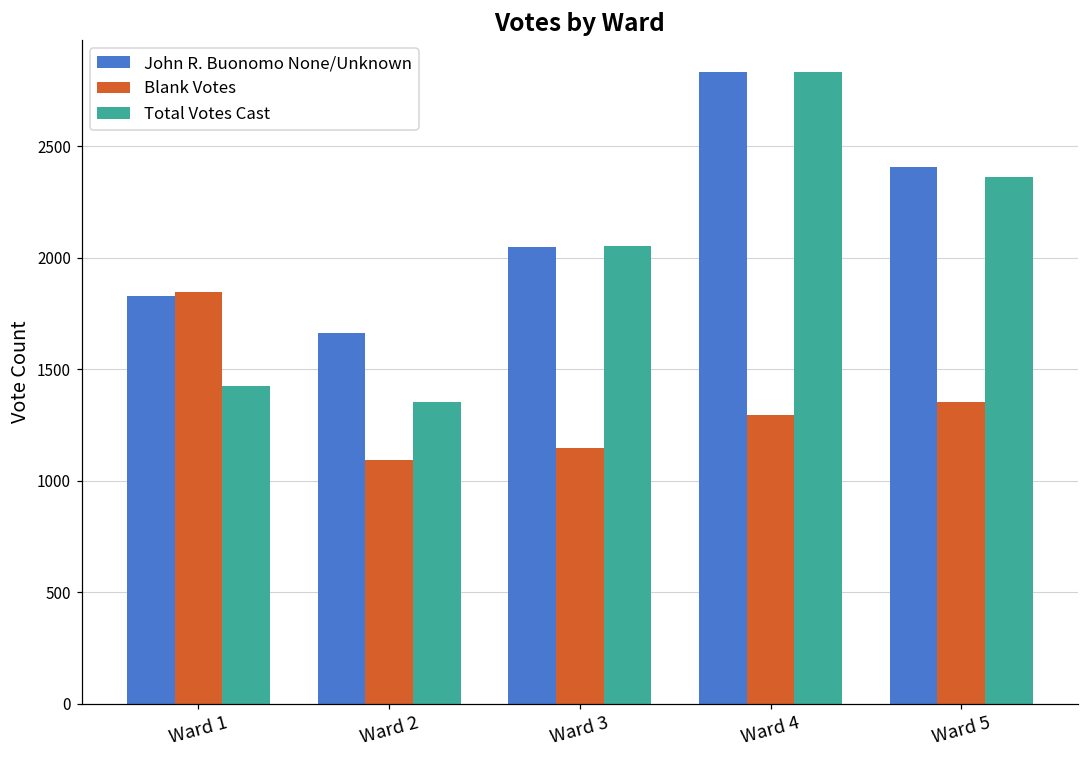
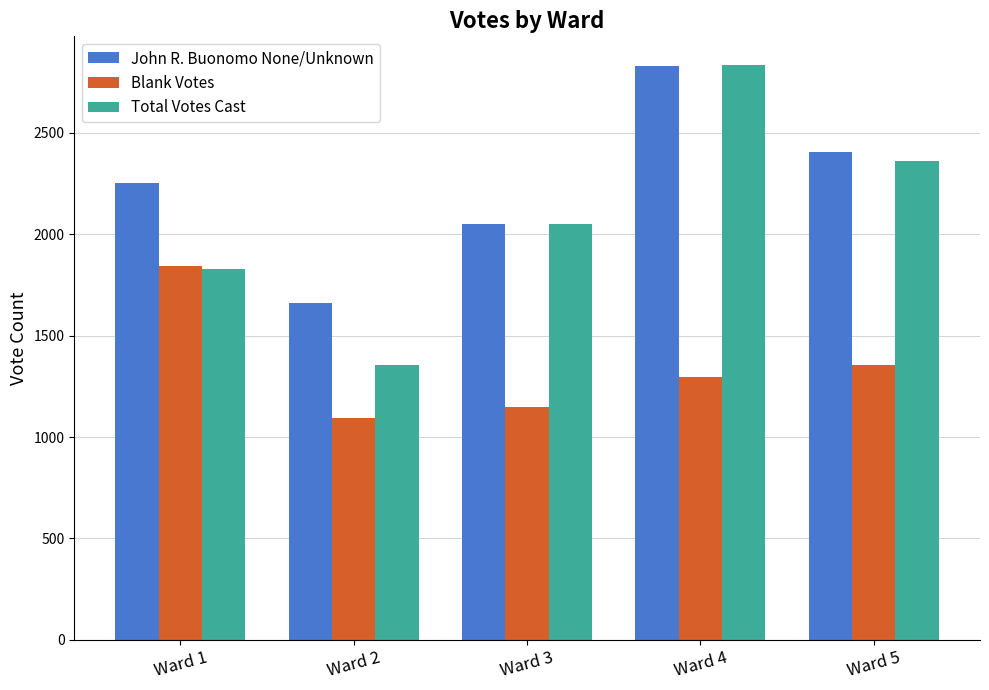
  {
    "John R. Buonomo None/Unknown": {
-     "Ward 1": 1830,
+     "Ward 1": 2250,
      "Ward 2": 1660,
      "Ward 3": 2050,
      "Ward 4": 2830,
      "Ward 5": 2410
    },
    "Blank Votes": {
      "Ward 1": 1840,
      "Ward 2": 1090,
      "Ward 3": 1150,
      "Ward 4": 1300,
      "Ward 5": 1350
    },
    "Total Votes Cast": {
-     "Ward 1": 1420,
+     "Ward 1": 1830,
      "Ward 2": 1360,
      "Ward 3": 2050,
      "Ward 4": 2830,
      "Ward 5": 2360
    }
  }
